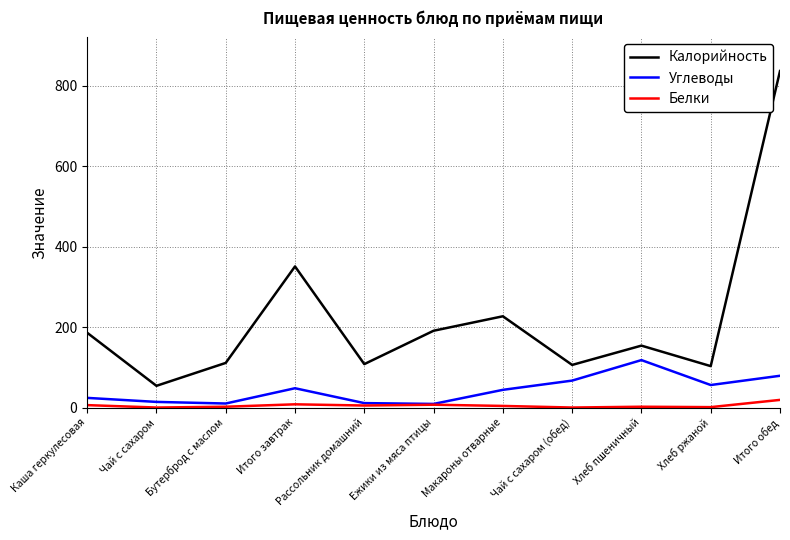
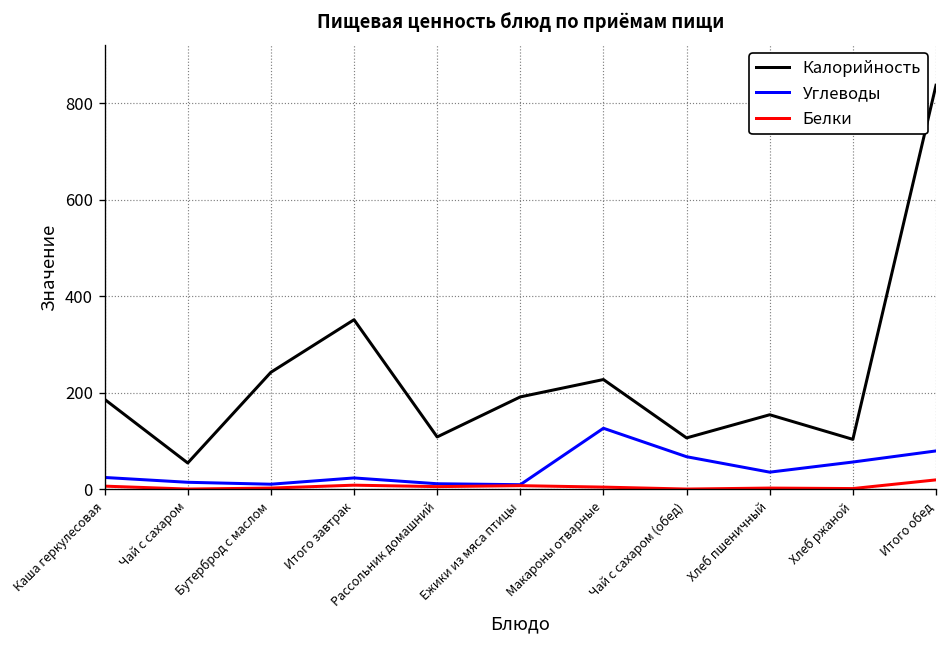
  {
    "Калорийность": {
      "Каша геркулесовая": 190,
      "Чай с сахаром": 50,
-     "Бутерброд с маслом": 110,
+     "Бутерброд с маслом": 240,
      "Итого завтрак": 350,
      "Рассольник домашний": 110,
      "Ежики из мяса птицы": 190,
      "Макароны отварные": 230,
      "Чай с сахаром (обед)": 110,
      "Хлеб пшеничный": 150,
      "Хлеб ржаной": 100,
      "Итого обед": 840
    },
    "Углеводы": {
      "Каша геркулесовая": 20,
      "Чай с сахаром": 10,
      "Бутерброд с маслом": 10,
-     "Итого завтрак": 50,
-     "Макароны отварные": 40,
+     "Итого завтрак": 20,
+     "Макароны отварные": 130,
      "Чай с сахаром (обед)": 70,
-     "Хлеб пшеничный": 120,
+     "Хлеб пшеничный": 40,
      "Хлеб ржаной": 60,
      "Итого обед": 80
    },
    "Белки": {
      "Каша геркулесовая": 10,
      "Чай с сахаром": 0,
      "Бутерброд с маслом": 0,
      "Итого завтрак": 10,
      "Макароны отварные": 0,
      "Чай с сахаром (обед)": 0,
      "Хлеб пшеничный": 0,
      "Хлеб ржаной": 0,
      "Итого обед": 20
    }
  }
